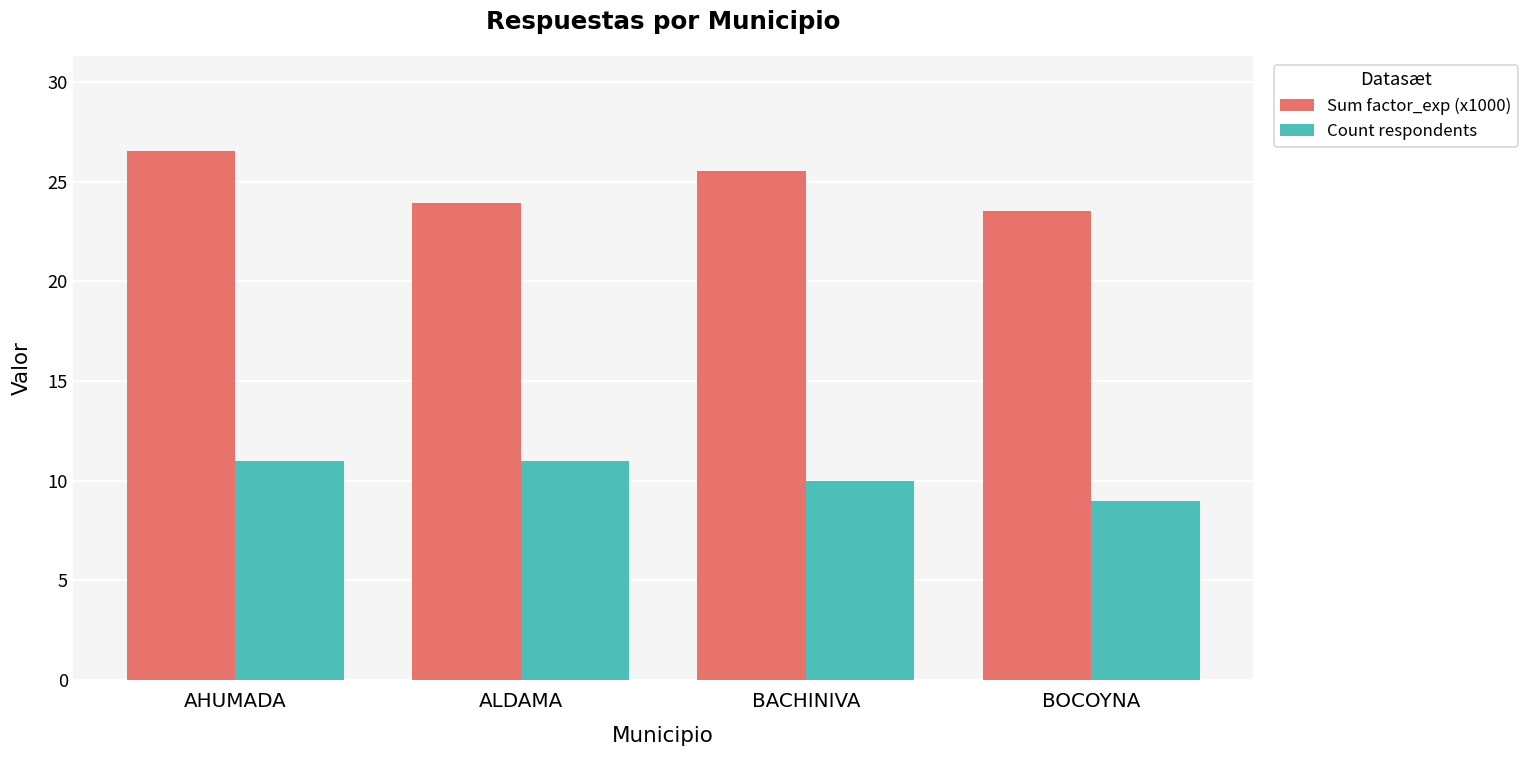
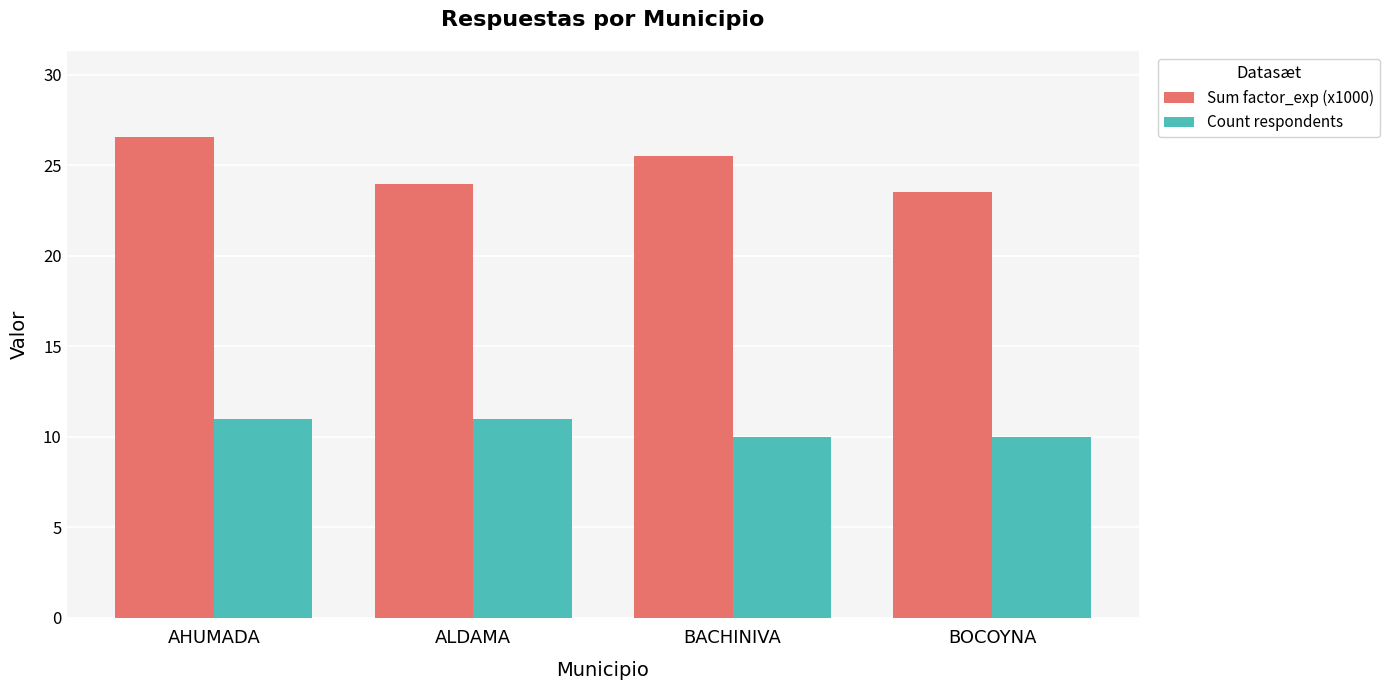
  {
    "Sum factor_exp (x1000)": {
      "AHUMADA": 26.5,
      "ALDAMA": 24,
      "BACHINIVA": 25.5,
      "BOCOYNA": 23.5
    },
    "Count respondents": {
      "AHUMADA": 11,
      "ALDAMA": 11,
      "BACHINIVA": 10,
-     "BOCOYNA": 9
+     "BOCOYNA": 10
    }
  }
